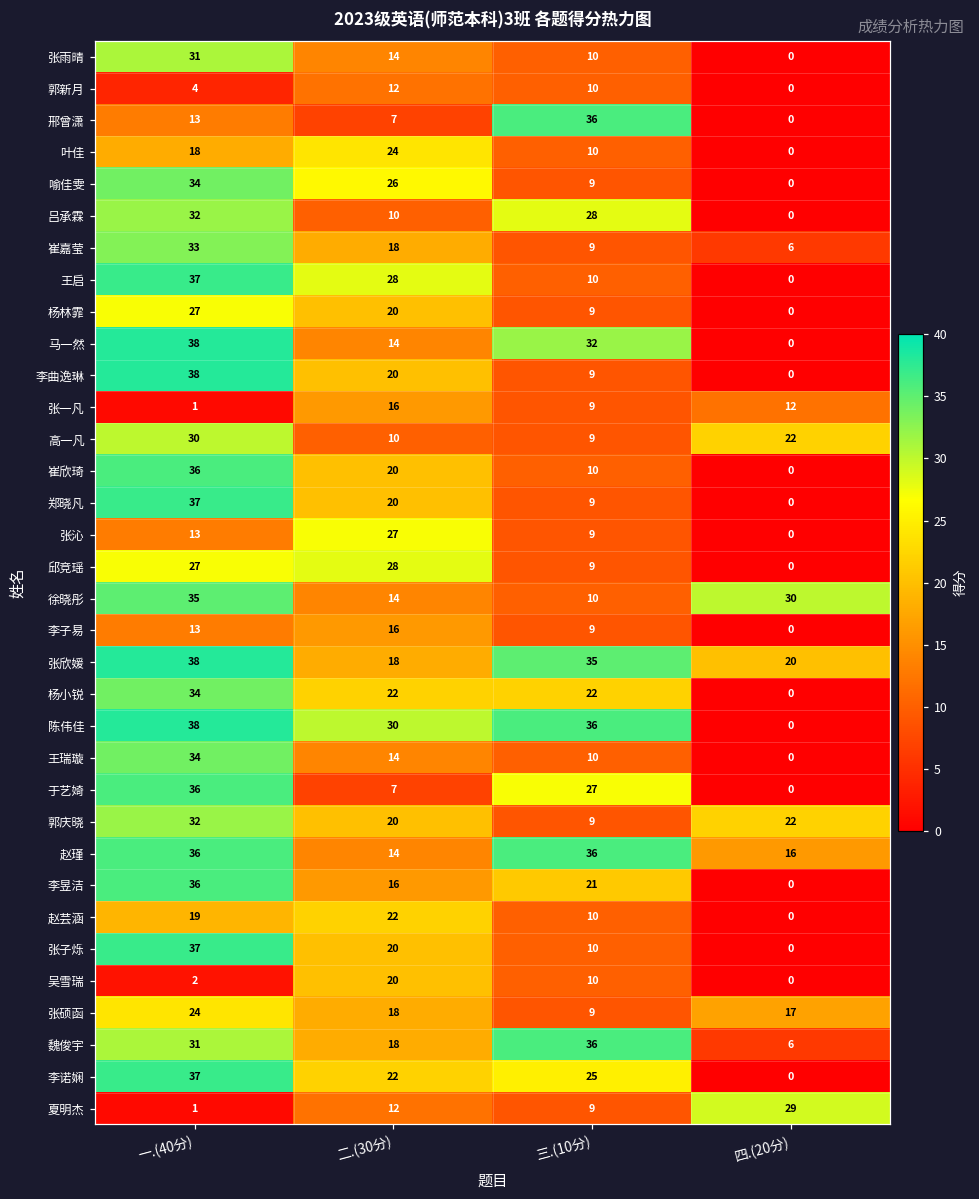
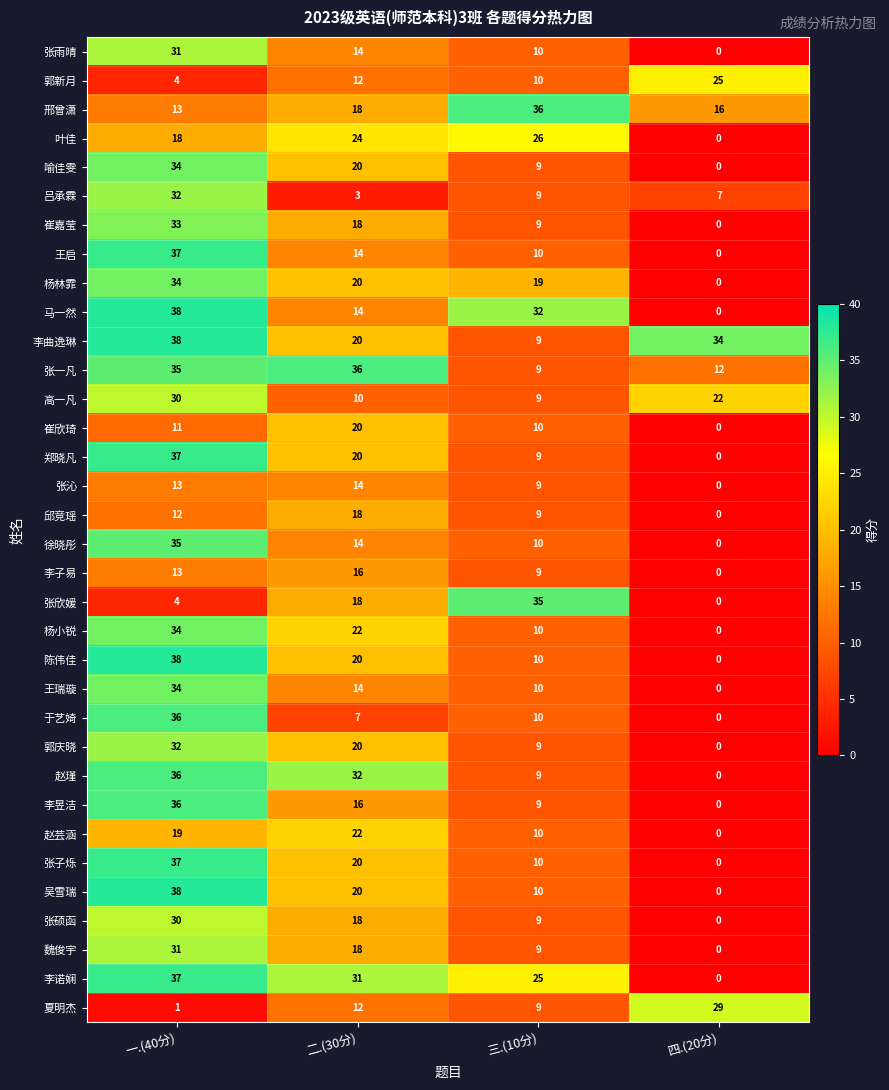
  {
    "张雨晴": {
      "一.(40分)": 31,
      "二.(30分)": 14,
      "三.(10分)": 10,
      "四.(20分)": 0
    },
    "郭新月": {
      "一.(40分)": 4,
      "二.(30分)": 12,
      "三.(10分)": 10,
-     "四.(20分)": 0
+     "四.(20分)": 25
    },
    "邢曾潇": {
      "一.(40分)": 13,
-     "二.(30分)": 7,
+     "二.(30分)": 18,
      "三.(10分)": 36,
-     "四.(20分)": 0
+     "四.(20分)": 16
    },
    "叶佳": {
      "一.(40分)": 18,
      "二.(30分)": 24,
-     "三.(10分)": 10,
+     "三.(10分)": 26,
      "四.(20分)": 0
    },
    "喻佳雯": {
      "一.(40分)": 34,
-     "二.(30分)": 26,
+     "二.(30分)": 20,
      "三.(10分)": 9,
      "四.(20分)": 0
    },
    "吕承霖": {
      "一.(40分)": 32,
-     "二.(30分)": 10,
-     "三.(10分)": 28,
-     "四.(20分)": 0
+     "二.(30分)": 3,
+     "三.(10分)": 9,
+     "四.(20分)": 7
    },
    "崔嘉莹": {
      "一.(40分)": 33,
      "二.(30分)": 18,
      "三.(10分)": 9,
-     "四.(20分)": 6
+     "四.(20分)": 0
    },
    "王启": {
      "一.(40分)": 37,
-     "二.(30分)": 28,
+     "二.(30分)": 14,
      "三.(10分)": 10,
      "四.(20分)": 0
    },
    "杨林霏": {
-     "一.(40分)": 27,
+     "一.(40分)": 34,
      "二.(30分)": 20,
-     "三.(10分)": 9,
+     "三.(10分)": 19,
      "四.(20分)": 0
    },
    "马一然": {
      "一.(40分)": 38,
      "二.(30分)": 14,
      "三.(10分)": 32,
      "四.(20分)": 0
    },
    "李曲逸琳": {
      "一.(40分)": 38,
      "二.(30分)": 20,
      "三.(10分)": 9,
-     "四.(20分)": 0
+     "四.(20分)": 34
    },
    "张一凡": {
-     "一.(40分)": 1,
-     "二.(30分)": 16,
+     "一.(40分)": 35,
+     "二.(30分)": 36,
      "三.(10分)": 9,
      "四.(20分)": 12
    },
    "高一凡": {
      "一.(40分)": 30,
      "二.(30分)": 10,
      "三.(10分)": 9,
      "四.(20分)": 22
    },
    "崔欣琦": {
-     "一.(40分)": 36,
+     "一.(40分)": 11,
      "二.(30分)": 20,
      "三.(10分)": 10,
      "四.(20分)": 0
    },
    "郑晓凡": {
      "一.(40分)": 37,
      "二.(30分)": 20,
      "三.(10分)": 9,
      "四.(20分)": 0
    },
    "张沁": {
      "一.(40分)": 13,
-     "二.(30分)": 27,
+     "二.(30分)": 14,
      "三.(10分)": 9,
      "四.(20分)": 0
    },
    "邱竞瑶": {
-     "一.(40分)": 27,
-     "二.(30分)": 28,
+     "一.(40分)": 12,
+     "二.(30分)": 18,
      "三.(10分)": 9,
      "四.(20分)": 0
    },
    "徐晓彤": {
      "一.(40分)": 35,
      "二.(30分)": 14,
      "三.(10分)": 10,
-     "四.(20分)": 30
+     "四.(20分)": 0
    },
    "李子易": {
      "一.(40分)": 13,
      "二.(30分)": 16,
      "三.(10分)": 9,
      "四.(20分)": 0
    },
    "张欣媛": {
-     "一.(40分)": 38,
+     "一.(40分)": 4,
      "二.(30分)": 18,
      "三.(10分)": 35,
-     "四.(20分)": 20
+     "四.(20分)": 0
    },
    "杨小锐": {
      "一.(40分)": 34,
      "二.(30分)": 22,
-     "三.(10分)": 22,
+     "三.(10分)": 10,
      "四.(20分)": 0
    },
    "陈伟佳": {
      "一.(40分)": 38,
-     "二.(30分)": 30,
-     "三.(10分)": 36,
+     "二.(30分)": 20,
+     "三.(10分)": 10,
      "四.(20分)": 0
    },
    "王瑞璇": {
      "一.(40分)": 34,
      "二.(30分)": 14,
      "三.(10分)": 10,
      "四.(20分)": 0
    },
    "于艺婍": {
      "一.(40分)": 36,
      "二.(30分)": 7,
-     "三.(10分)": 27,
+     "三.(10分)": 10,
      "四.(20分)": 0
    },
    "郭庆晓": {
      "一.(40分)": 32,
      "二.(30分)": 20,
      "三.(10分)": 9,
-     "四.(20分)": 22
+     "四.(20分)": 0
    },
    "赵瑾": {
      "一.(40分)": 36,
-     "二.(30分)": 14,
-     "三.(10分)": 36,
-     "四.(20分)": 16
+     "二.(30分)": 32,
+     "三.(10分)": 9,
+     "四.(20分)": 0
    },
    "李昱洁": {
      "一.(40分)": 36,
      "二.(30分)": 16,
-     "三.(10分)": 21,
+     "三.(10分)": 9,
      "四.(20分)": 0
    },
    "赵芸涵": {
      "一.(40分)": 19,
      "二.(30分)": 22,
      "三.(10分)": 10,
      "四.(20分)": 0
    },
    "张子烁": {
      "一.(40分)": 37,
      "二.(30分)": 20,
      "三.(10分)": 10,
      "四.(20分)": 0
    },
    "吴雪瑞": {
-     "一.(40分)": 2,
+     "一.(40分)": 38,
      "二.(30分)": 20,
      "三.(10分)": 10,
      "四.(20分)": 0
    },
    "张硕函": {
-     "一.(40分)": 24,
+     "一.(40分)": 30,
      "二.(30分)": 18,
      "三.(10分)": 9,
-     "四.(20分)": 17
+     "四.(20分)": 0
    },
    "魏俊宇": {
      "一.(40分)": 31,
      "二.(30分)": 18,
-     "三.(10分)": 36,
-     "四.(20分)": 6
+     "三.(10分)": 9,
+     "四.(20分)": 0
    },
    "李诺娴": {
      "一.(40分)": 37,
-     "二.(30分)": 22,
+     "二.(30分)": 31,
      "三.(10分)": 25,
      "四.(20分)": 0
    },
    "夏明杰": {
      "一.(40分)": 1,
      "二.(30分)": 12,
      "三.(10分)": 9,
      "四.(20分)": 29
    }
  }
